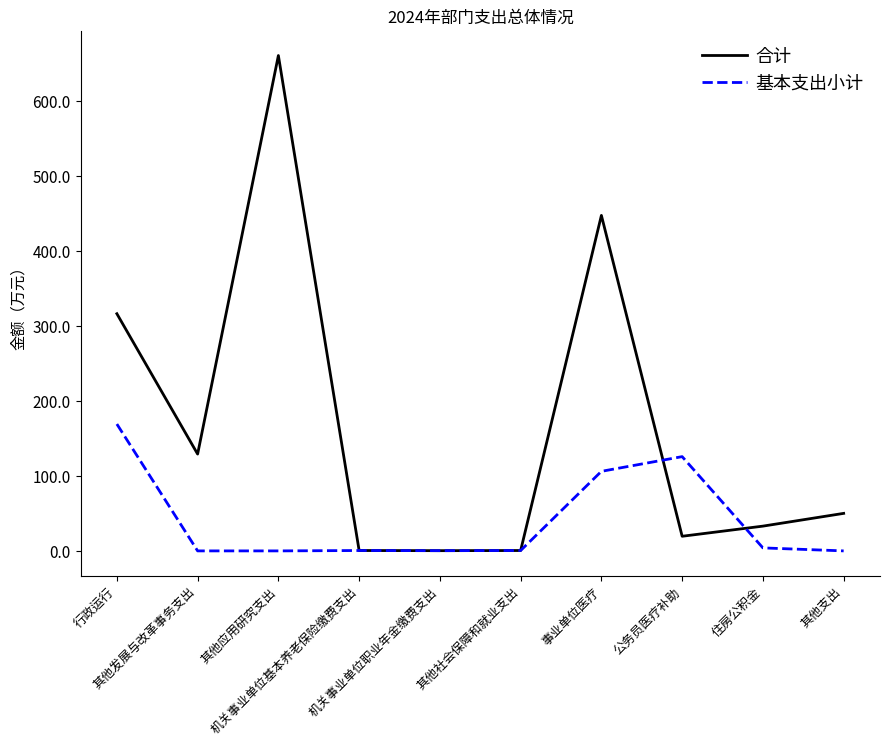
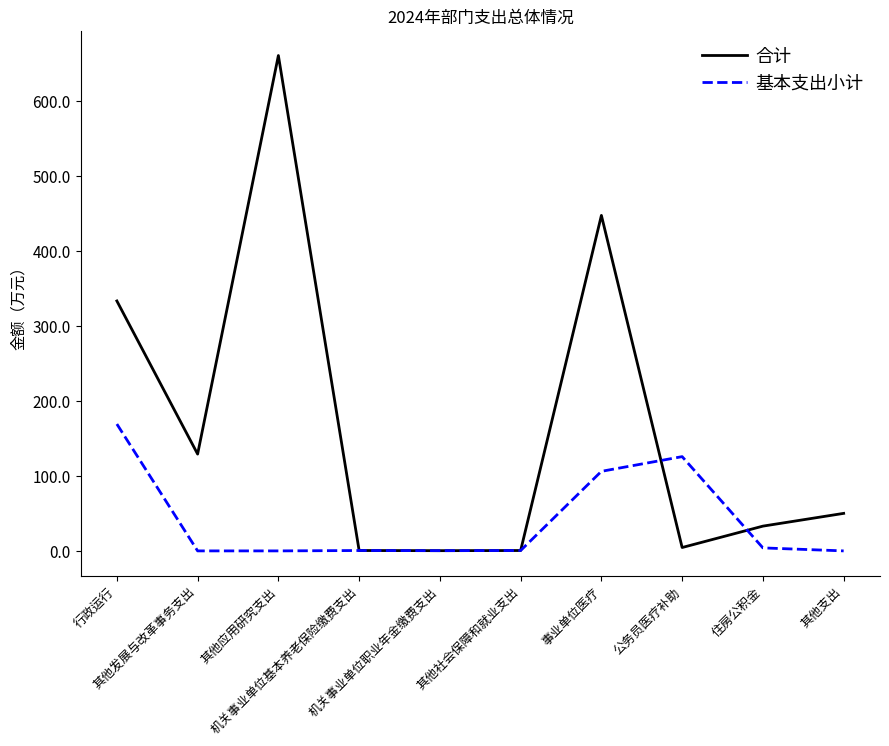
  {
    "合计": {
-     "行政运行": 320,
+     "行政运行": 330,
      "其他发展与改革事务支出": 130,
      "其他应用研究支出": 660,
      "事业单位医疗": 450,
-     "公务员医疗补助": 20,
+     "公务员医疗补助": 0,
      "住房公积金": 30,
      "其他支出": 50
    },
    "基本支出小计": {
      "行政运行": 170,
      "其他发展与改革事务支出": 0,
      "其他应用研究支出": 0,
      "事业单位医疗": 110,
      "公务员医疗补助": 130,
      "住房公积金": 0,
      "其他支出": 0
    }
  }
